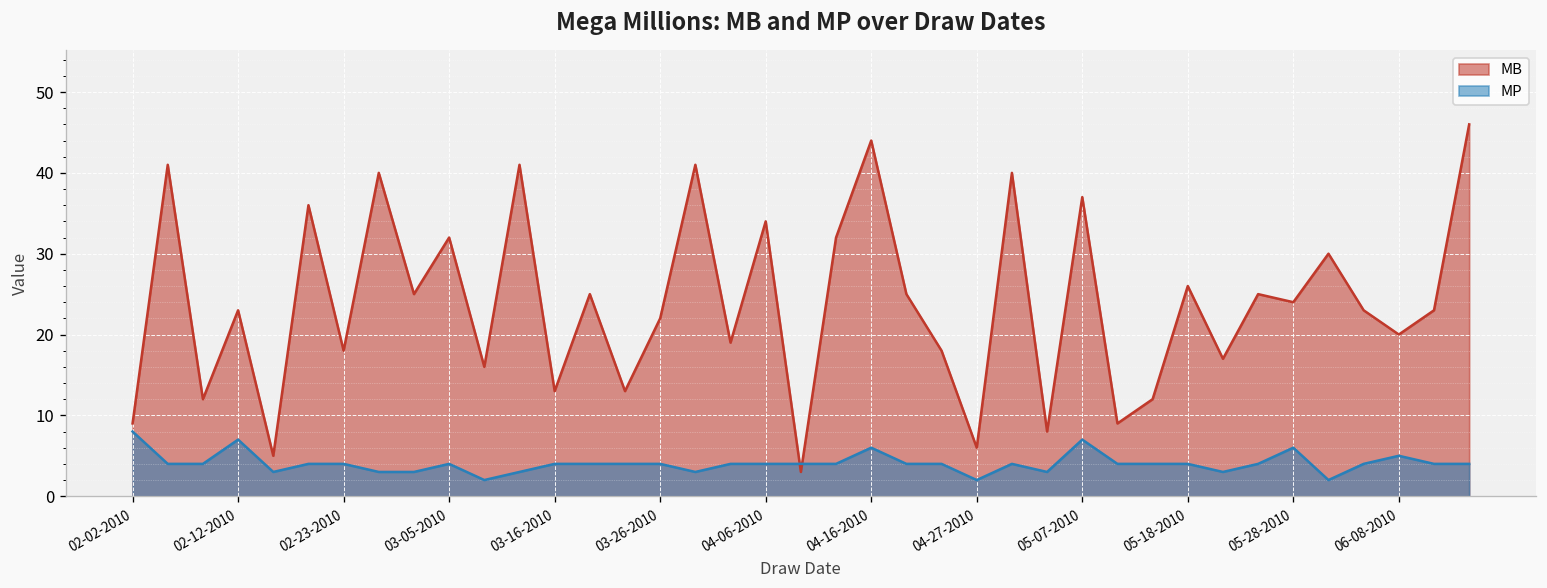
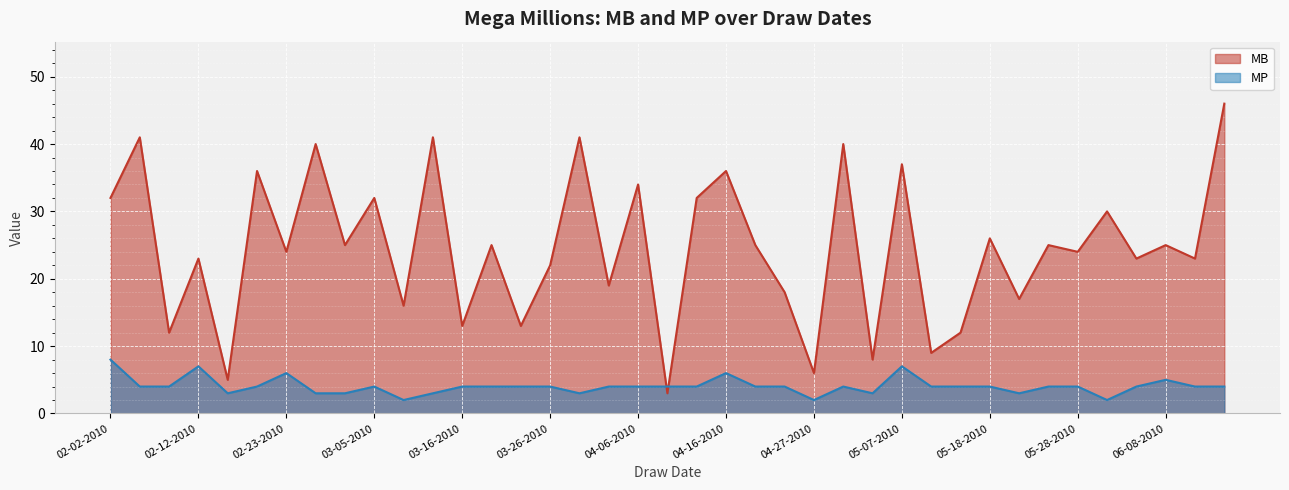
  {
    "MB": {
-     "02-02-2010": 9,
+     "02-02-2010": 32,
      "02-12-2010": 23,
-     "02-23-2010": 18,
+     "02-23-2010": 24,
      "03-05-2010": 32,
      "03-16-2010": 13,
      "03-26-2010": 22,
      "04-06-2010": 34,
-     "04-16-2010": 44,
+     "04-16-2010": 36,
      "04-27-2010": 6,
      "05-07-2010": 37,
      "05-18-2010": 26,
      "05-28-2010": 24,
-     "06-08-2010": 20
+     "06-08-2010": 25
    },
    "MP": {
      "02-02-2010": 8,
      "02-12-2010": 7,
-     "02-23-2010": 4,
+     "02-23-2010": 6,
      "03-05-2010": 4,
      "03-16-2010": 4,
      "03-26-2010": 4,
      "04-06-2010": 4,
      "04-16-2010": 6,
      "04-27-2010": 2,
      "05-07-2010": 7,
      "05-18-2010": 4,
-     "05-28-2010": 6,
+     "05-28-2010": 4,
      "06-08-2010": 5
    }
  }
